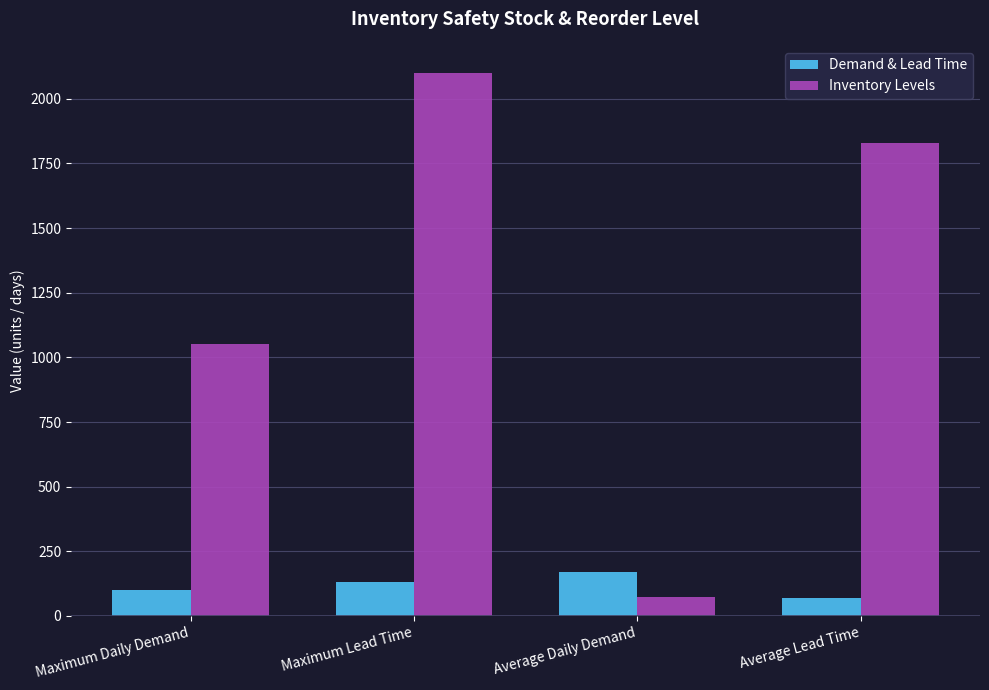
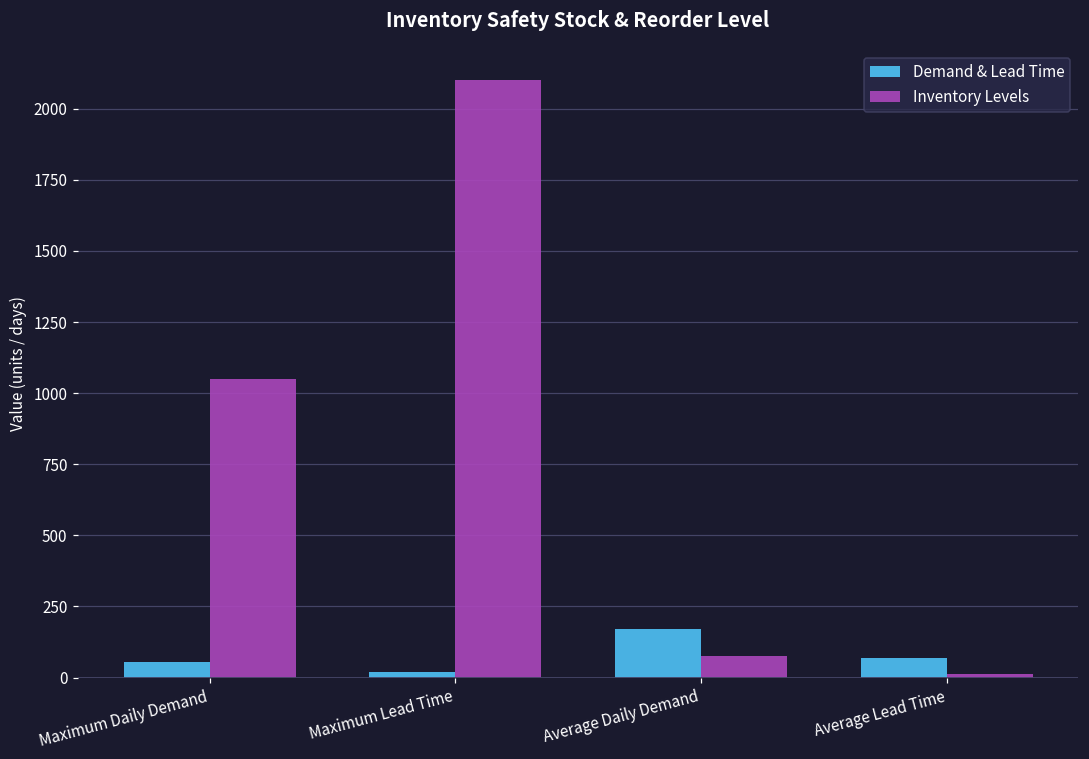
  {
    "Demand & Lead Time": {
-     "Maximum Daily Demand": 100,
-     "Maximum Lead Time": 130,
+     "Maximum Daily Demand": 50,
+     "Maximum Lead Time": 20,
      "Average Daily Demand": 170,
      "Average Lead Time": 70
    },
    "Inventory Levels": {
      "Maximum Daily Demand": 1050,
      "Maximum Lead Time": 2100,
      "Average Daily Demand": 80,
-     "Average Lead Time": 1830
+     "Average Lead Time": 10
    }
  }
